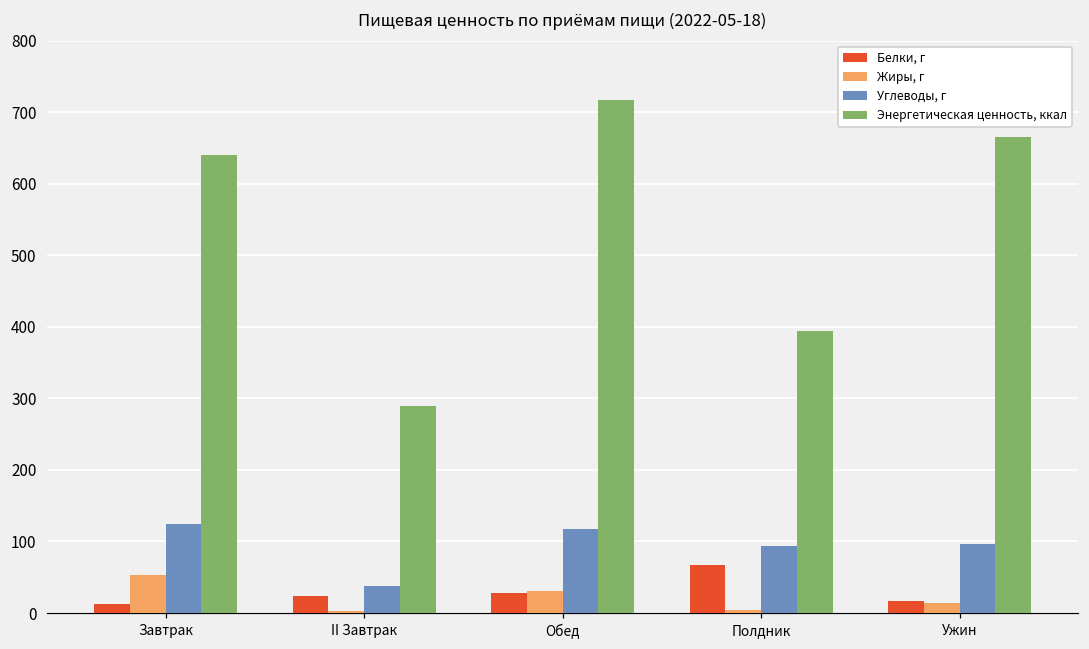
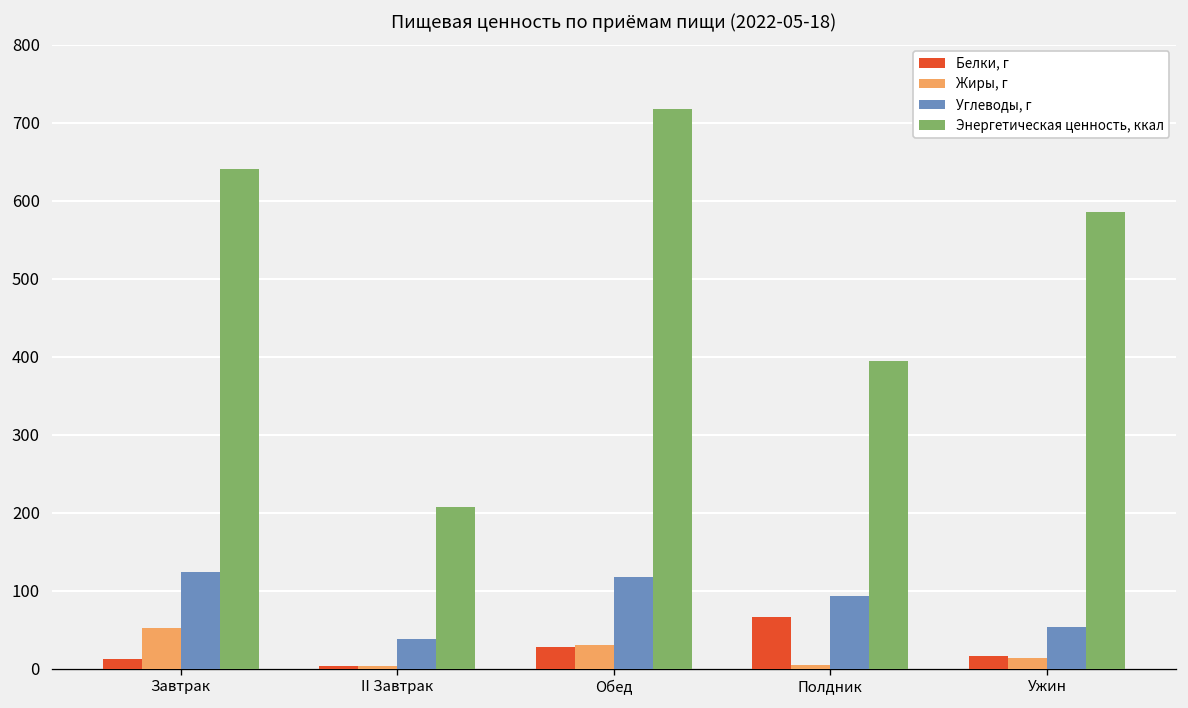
  {
    "Белки, г": {
      "Завтрак": 10,
-     "II Завтрак": 20,
+     "II Завтрак": 0,
      "Обед": 30,
      "Полдник": 70,
      "Ужин": 20
    },
    "Жиры, г": {
      "Завтрак": 50,
      "Обед": 30,
      "Полдник": 0,
      "Ужин": 10
    },
    "Углеводы, г": {
      "Завтрак": 120,
      "II Завтрак": 40,
      "Обед": 120,
      "Полдник": 90,
-     "Ужин": 100
+     "Ужин": 50
    },
    "Энергетическая ценность, ккал": {
      "Завтрак": 640,
-     "II Завтрак": 290,
+     "II Завтрак": 210,
      "Обед": 720,
      "Полдник": 390,
-     "Ужин": 670
+     "Ужин": 590
    }
  }
